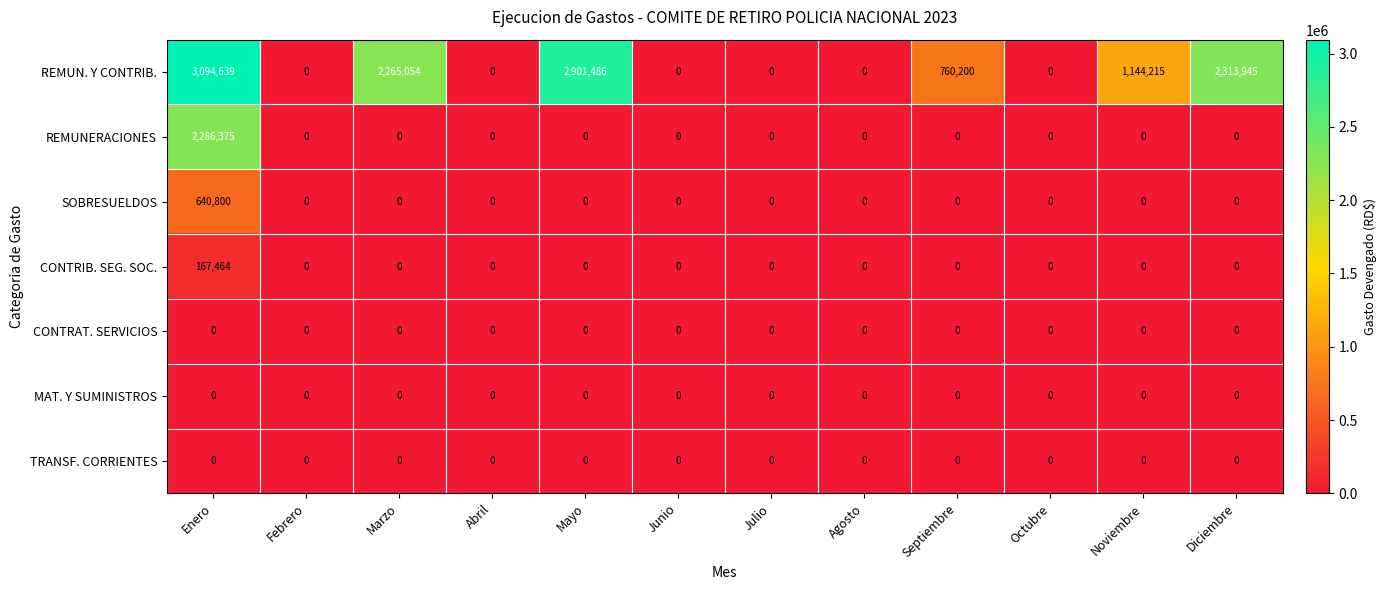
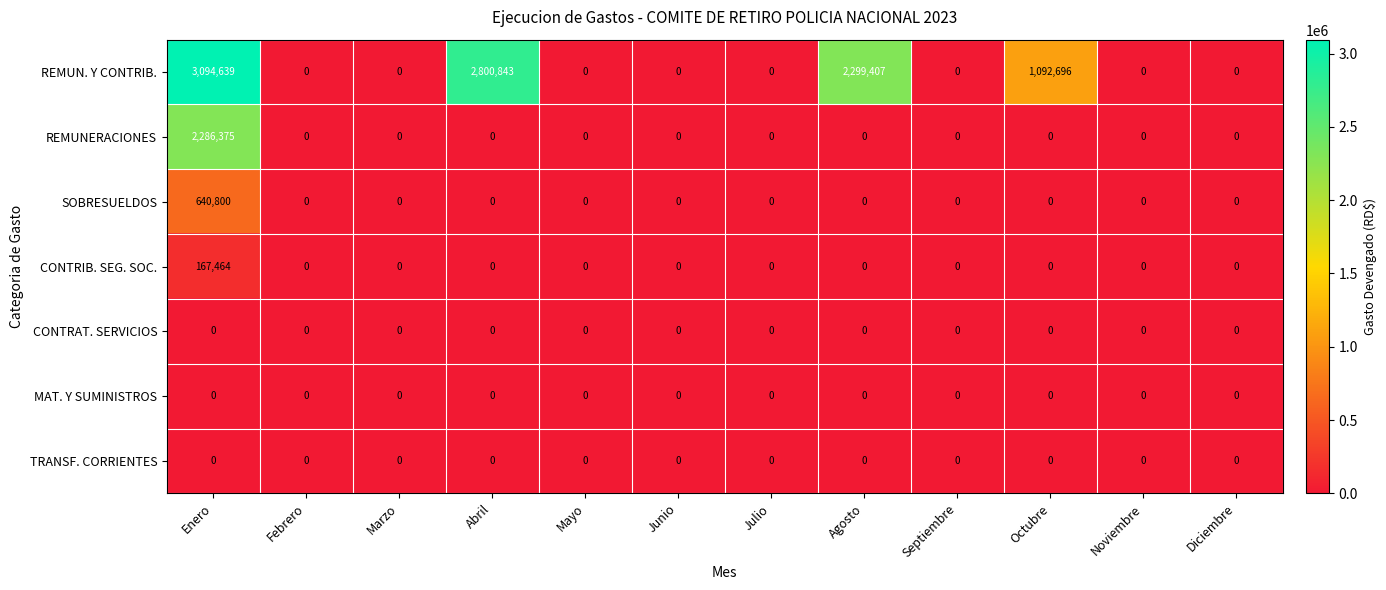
  {
    "REMUN. Y CONTRIB.": {
      "Enero": "3,094,639",
      "Febrero": "0",
-     "Marzo": "2,265,054",
-     "Abril": "0",
-     "Mayo": "2,901,486",
+     "Marzo": "0",
+     "Abril": "2,800,843",
+     "Mayo": "0",
      "Junio": "0",
      "Julio": "0",
-     "Agosto": "0",
-     "Septiembre": "760,200",
-     "Octubre": "0",
-     "Noviembre": "1,144,215",
-     "Diciembre": "2,313,945"
+     "Agosto": "2,299,407",
+     "Septiembre": "0",
+     "Octubre": "1,092,696",
+     "Noviembre": "0",
+     "Diciembre": "0"
    },
    "REMUNERACIONES": {
      "Enero": "2,286,375",
      "Febrero": "0",
      "Marzo": "0",
      "Abril": "0",
      "Mayo": "0",
      "Junio": "0",
      "Julio": "0",
      "Agosto": "0",
      "Septiembre": "0",
      "Octubre": "0",
      "Noviembre": "0",
      "Diciembre": "0"
    },
    "SOBRESUELDOS": {
      "Enero": "640,800",
      "Febrero": "0",
      "Marzo": "0",
      "Abril": "0",
      "Mayo": "0",
      "Junio": "0",
      "Julio": "0",
      "Agosto": "0",
      "Septiembre": "0",
      "Octubre": "0",
      "Noviembre": "0",
      "Diciembre": "0"
    },
    "CONTRIB. SEG. SOC.": {
      "Enero": "167,464",
      "Febrero": "0",
      "Marzo": "0",
      "Abril": "0",
      "Mayo": "0",
      "Junio": "0",
      "Julio": "0",
      "Agosto": "0",
      "Septiembre": "0",
      "Octubre": "0",
      "Noviembre": "0",
      "Diciembre": "0"
    },
    "CONTRAT. SERVICIOS": {
      "Enero": "0",
      "Febrero": "0",
      "Marzo": "0",
      "Abril": "0",
      "Mayo": "0",
      "Junio": "0",
      "Julio": "0",
      "Agosto": "0",
      "Septiembre": "0",
      "Octubre": "0",
      "Noviembre": "0",
      "Diciembre": "0"
    },
    "MAT. Y SUMINISTROS": {
      "Enero": "0",
      "Febrero": "0",
      "Marzo": "0",
      "Abril": "0",
      "Mayo": "0",
      "Junio": "0",
      "Julio": "0",
      "Agosto": "0",
      "Septiembre": "0",
      "Octubre": "0",
      "Noviembre": "0",
      "Diciembre": "0"
    },
    "TRANSF. CORRIENTES": {
      "Enero": "0",
      "Febrero": "0",
      "Marzo": "0",
      "Abril": "0",
      "Mayo": "0",
      "Junio": "0",
      "Julio": "0",
      "Agosto": "0",
      "Septiembre": "0",
      "Octubre": "0",
      "Noviembre": "0",
      "Diciembre": "0"
    }
  }
